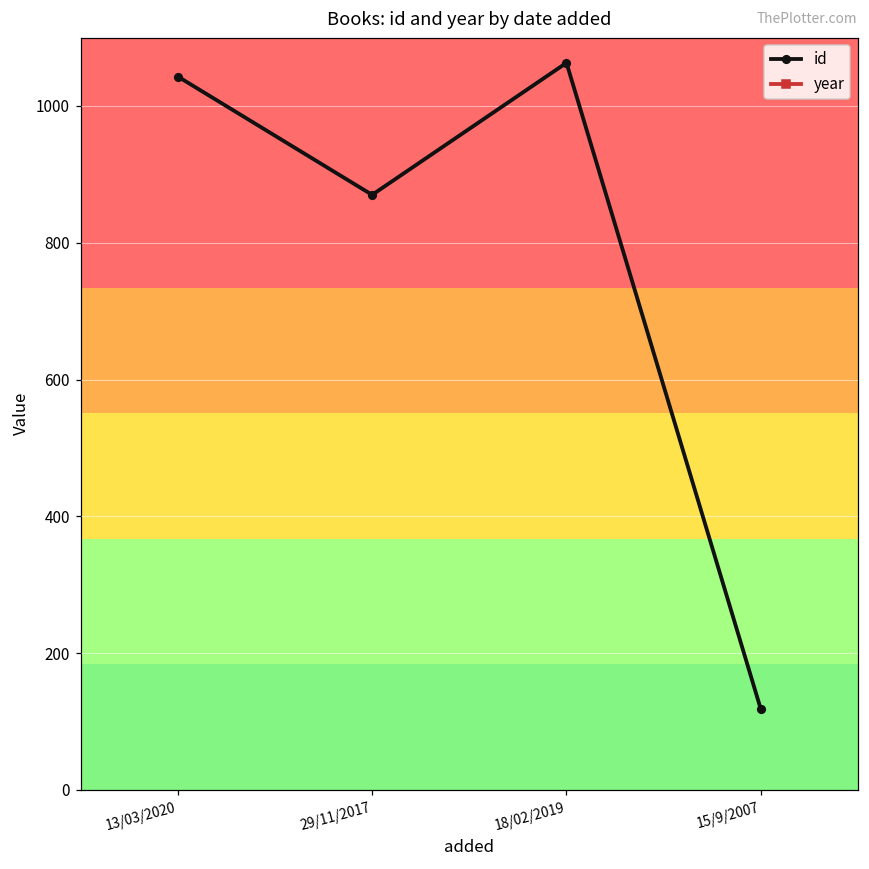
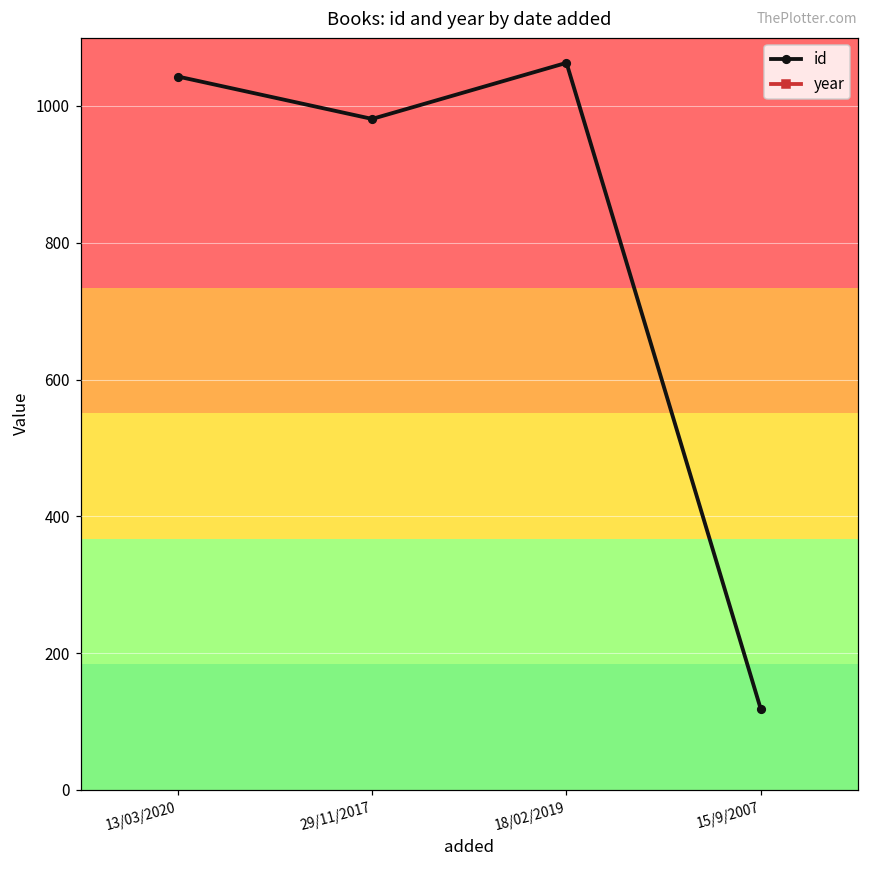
  {
    "id": {
      "13/03/2020": 1040,
-     "29/11/2017": 870,
+     "29/11/2017": 980,
      "18/02/2019": 1060,
      "15/9/2007": 120
    }
  }
